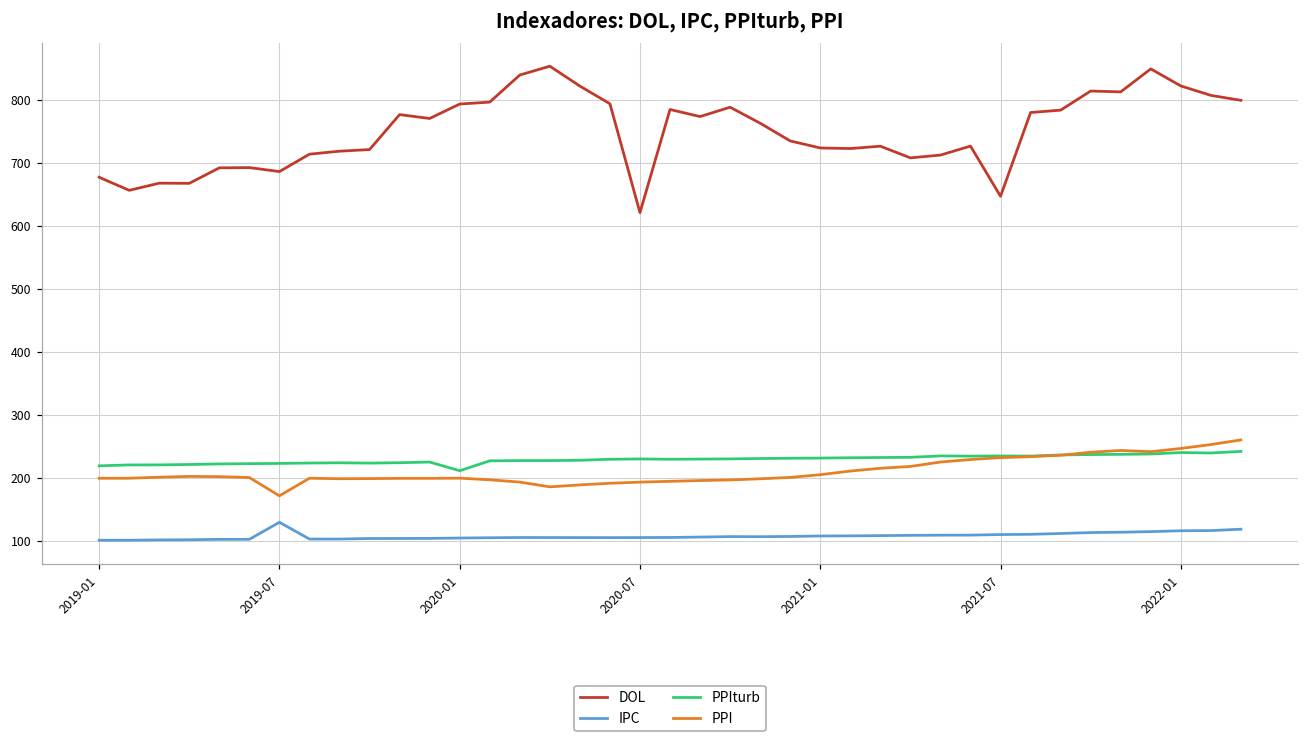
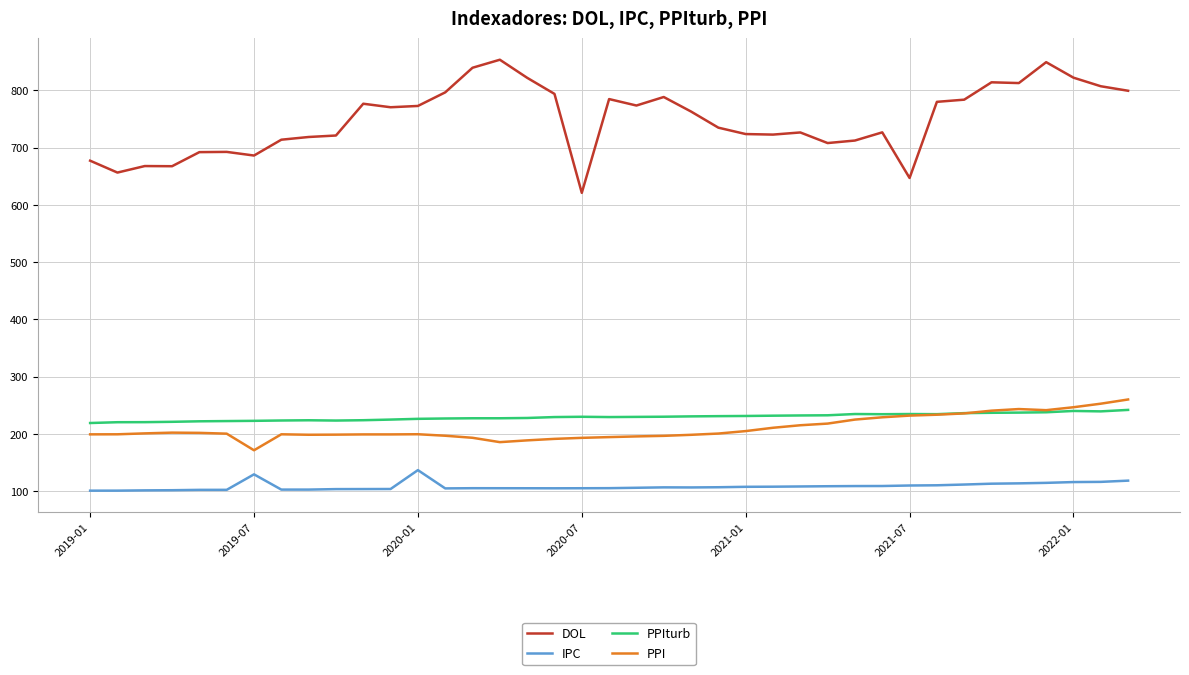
  {
    "DOL": {
      "2019-01": 680,
      "2019-07": 690,
-     "2020-01": 790,
+     "2020-01": 770,
      "2020-07": 620,
      "2021-01": 720,
      "2021-07": 650,
      "2022-01": 820
    },
    "IPC": {
      "2019-01": 100,
      "2019-07": 130,
-     "2020-01": 100,
+     "2020-01": 140,
      "2020-07": 100,
      "2021-01": 110,
      "2021-07": 110,
      "2022-01": 120
    },
    "PPIturb": {
      "2019-01": 220,
      "2019-07": 220,
-     "2020-01": 210,
+     "2020-01": 230,
      "2020-07": 230,
      "2021-01": 230,
      "2022-01": 240
    },
    "PPI": {
      "2019-01": 200,
      "2019-07": 170,
      "2020-01": 200,
      "2020-07": 190,
      "2021-01": 200,
      "2022-01": 250
    }
  }
